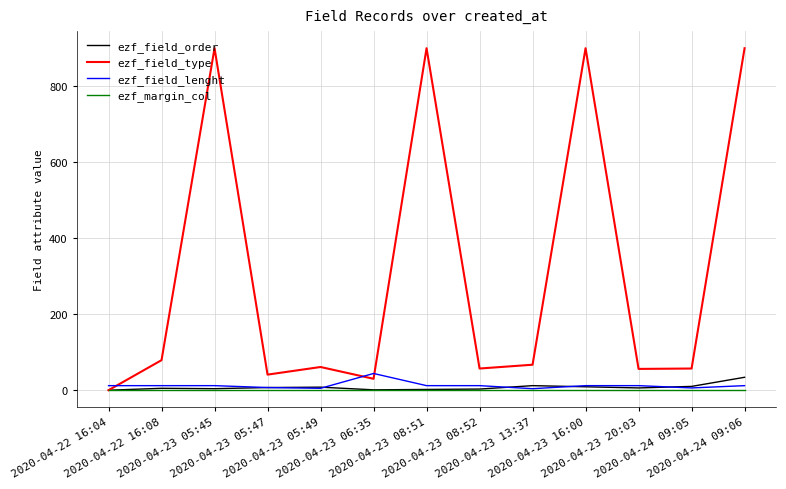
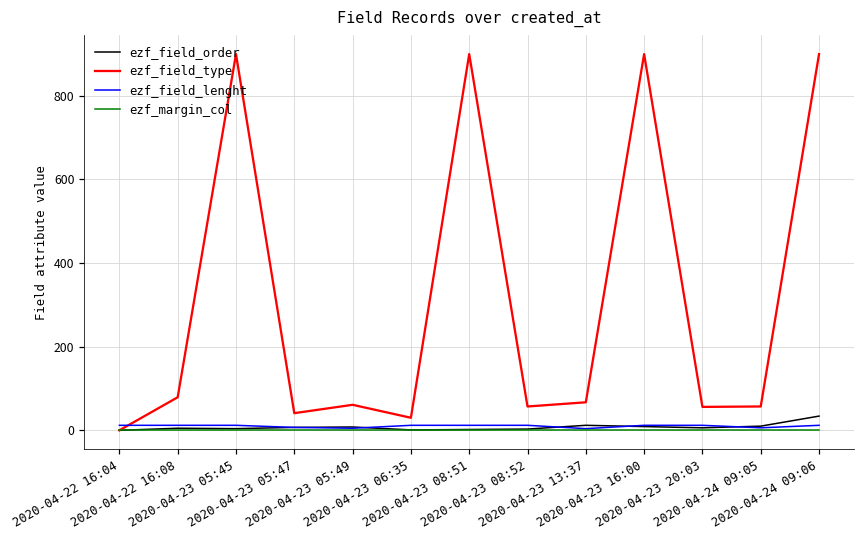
  {
    "ezf_field_order": {
      "2020-04-23 13:37": 10,
      "2020-04-24 09:06": 30
    },
    "ezf_field_type": {
      "2020-04-22 16:08": 80,
      "2020-04-23 05:45": 900,
      "2020-04-23 05:47": 40,
      "2020-04-23 05:49": 60,
      "2020-04-23 06:35": 30,
      "2020-04-23 08:51": 900,
      "2020-04-23 08:52": 60,
      "2020-04-23 13:37": 70,
      "2020-04-23 16:00": 900,
      "2020-04-23 20:03": 60,
      "2020-04-24 09:05": 60,
      "2020-04-24 09:06": 900
    },
    "ezf_field_lenght": {
      "2020-04-22 16:04": 10,
      "2020-04-22 16:08": 10,
      "2020-04-23 05:45": 10,
-     "2020-04-23 06:35": 40,
+     "2020-04-23 06:35": 10,
      "2020-04-23 08:51": 10,
      "2020-04-23 08:52": 10,
      "2020-04-24 09:06": 10
    },
    "ezf_margin_col": {
      "2020-04-23 05:47": 0,
      "2020-04-23 16:00": 0,
      "2020-04-24 09:06": 0
    }
  }
